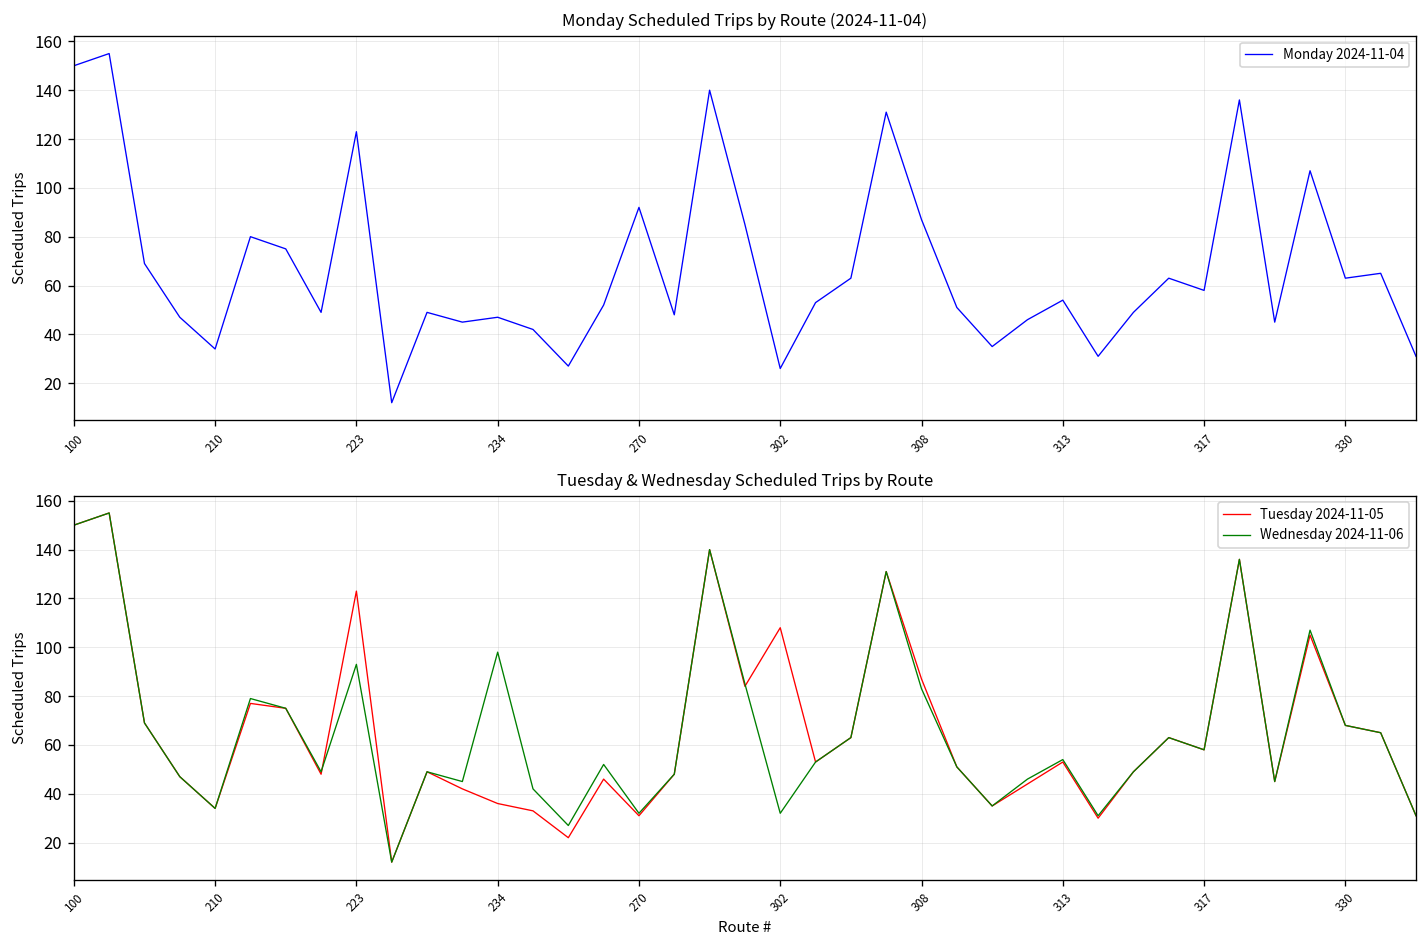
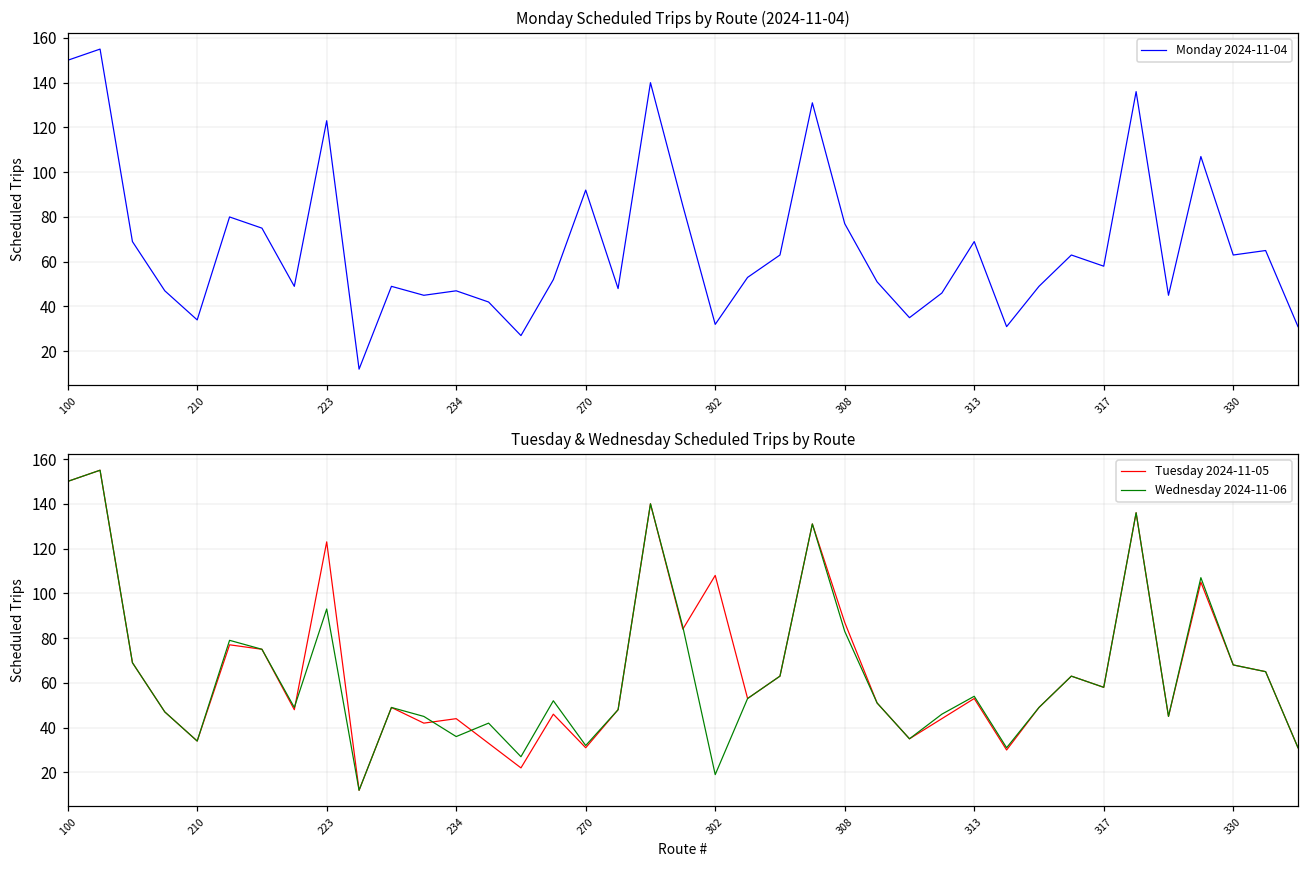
  {
    "Monday Scheduled Trips by Route (2024-11-04)": {
      "100": 150,
      "210": 34,
      "223": 123,
      "234": 47,
      "270": 92,
-     "302": 26,
-     "308": 87,
-     "313": 54,
+     "302": 32,
+     "308": 77,
+     "313": 69,
      "317": 58,
      "330": 63
    },
    "Tuesday & Wednesday Scheduled Trips by Route": {
      "Tuesday 2024-11-05": {
        "223": 123,
-       "234": 36,
+       "234": 44,
        "302": 108,
        "308": 87
      },
      "Wednesday 2024-11-06": {
        "223": 93,
-       "234": 98,
-       "302": 32,
+       "234": 36,
+       "302": 19,
        "308": 83
      }
    }
  }
